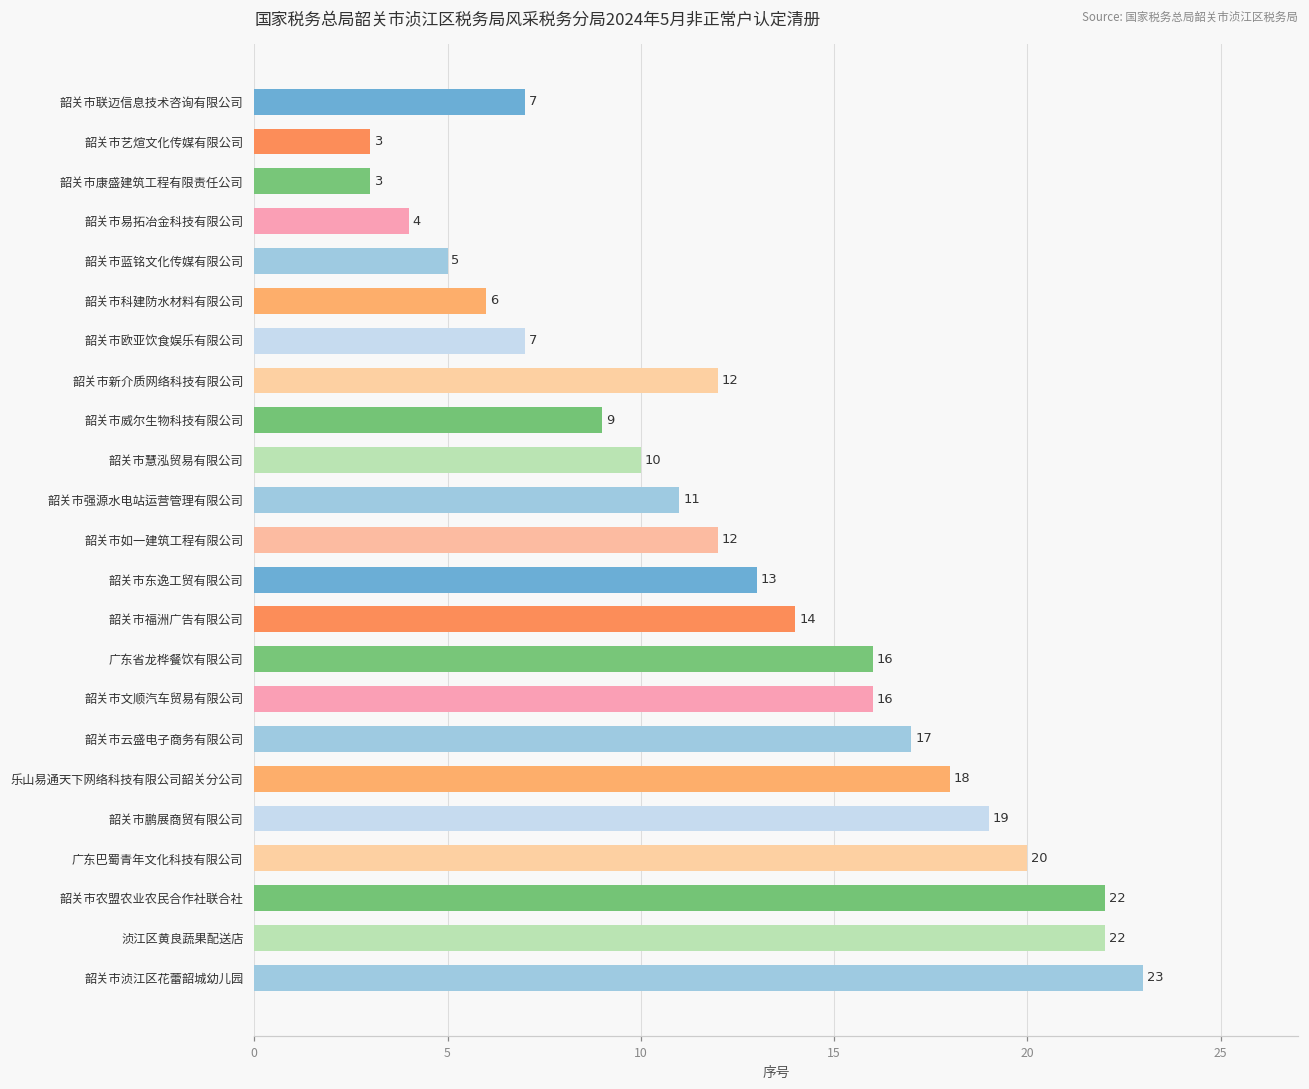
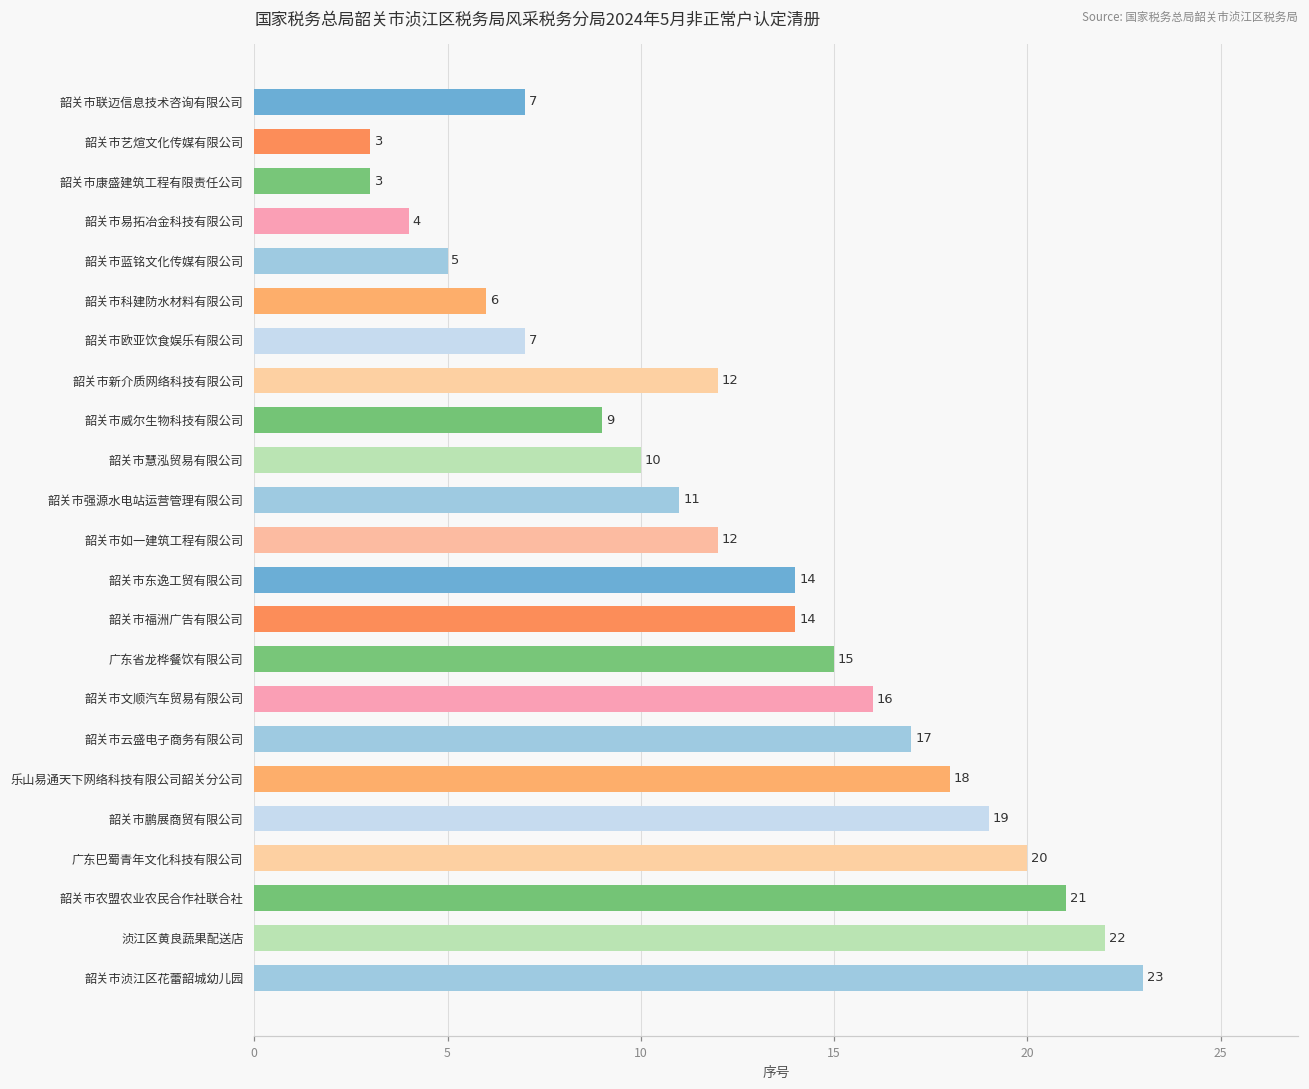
  {
    "韶关市联迈信息技术咨询有限公司": 7,
    "韶关市艺煊文化传媒有限公司": 3,
    "韶关市康盛建筑工程有限责任公司": 3,
    "韶关市易拓冶金科技有限公司": 4,
    "韶关市蓝铭文化传媒有限公司": 5,
    "韶关市科建防水材料有限公司": 6,
    "韶关市欧亚饮食娱乐有限公司": 7,
    "韶关市新介质网络科技有限公司": 12,
    "韶关市威尔生物科技有限公司": 9,
    "韶关市慧泓贸易有限公司": 10,
    "韶关市强源水电站运营管理有限公司": 11,
    "韶关市如一建筑工程有限公司": 12,
-   "韶关市东逸工贸有限公司": 13,
+   "韶关市东逸工贸有限公司": 14,
    "韶关市福洲广告有限公司": 14,
-   "广东省龙桦餐饮有限公司": 16,
+   "广东省龙桦餐饮有限公司": 15,
    "韶关市文顺汽车贸易有限公司": 16,
    "韶关市云盛电子商务有限公司": 17,
    "乐山易通天下网络科技有限公司韶关分公司": 18,
    "韶关市鹏展商贸有限公司": 19,
    "广东巴蜀青年文化科技有限公司": 20,
-   "韶关市农盟农业农民合作社联合社": 22,
+   "韶关市农盟农业农民合作社联合社": 21,
    "浈江区黄良蔬果配送店": 22,
    "韶关市浈江区花蕾韶城幼儿园": 23
  }
